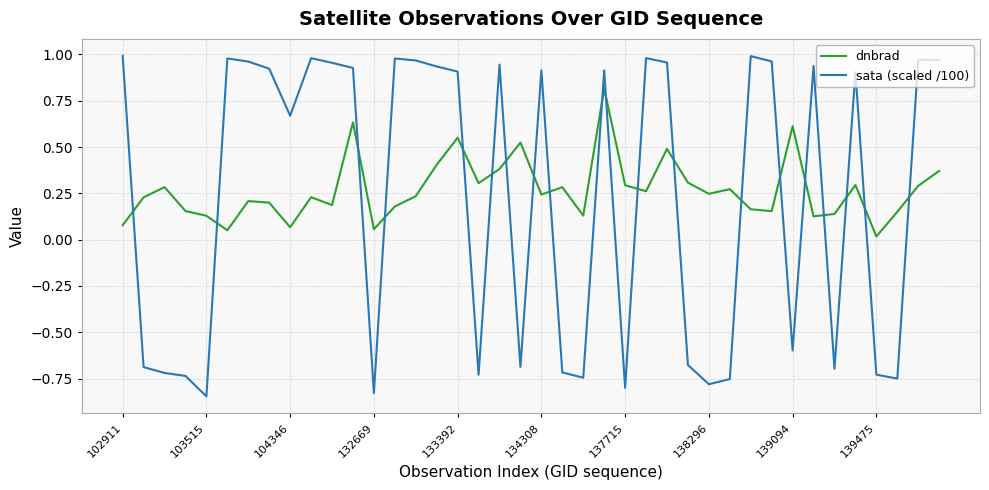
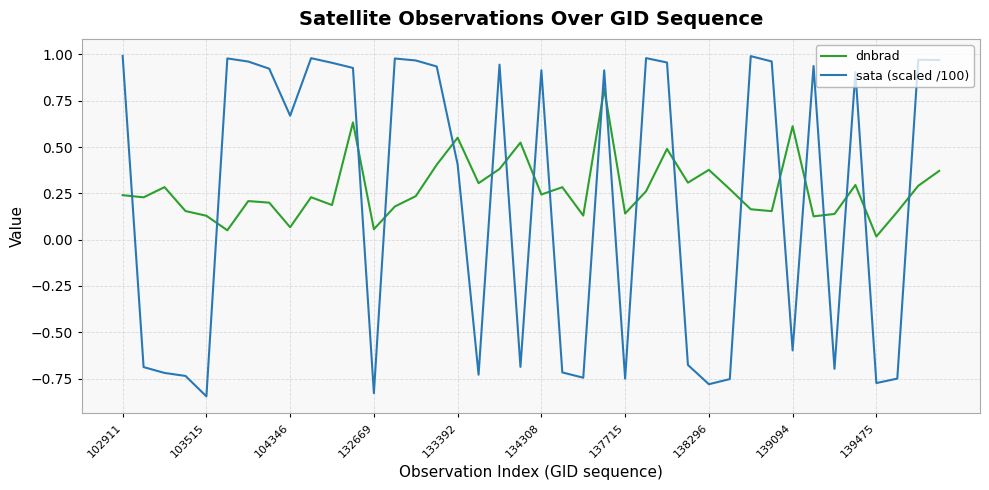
  {
    "dnbrad": {
-     "102911": 0.08,
+     "102911": 0.24,
      "103515": 0.13,
      "104346": 0.07,
      "132669": 0.06,
      "133392": 0.55,
      "134308": 0.24,
-     "137715": 0.29,
-     "138296": 0.25,
+     "137715": 0.14,
+     "138296": 0.38,
      "139094": 0.61,
      "139475": 0.02
    },
    "sata (scaled /100)": {
      "102911": 0.99,
      "103515": -0.85,
      "104346": 0.67,
      "132669": -0.83,
-     "133392": 0.91,
+     "133392": 0.41,
      "134308": 0.91,
-     "137715": -0.80,
+     "137715": -0.75,
      "138296": -0.78,
      "139094": -0.60,
-     "139475": -0.73
+     "139475": -0.77
    }
  }
